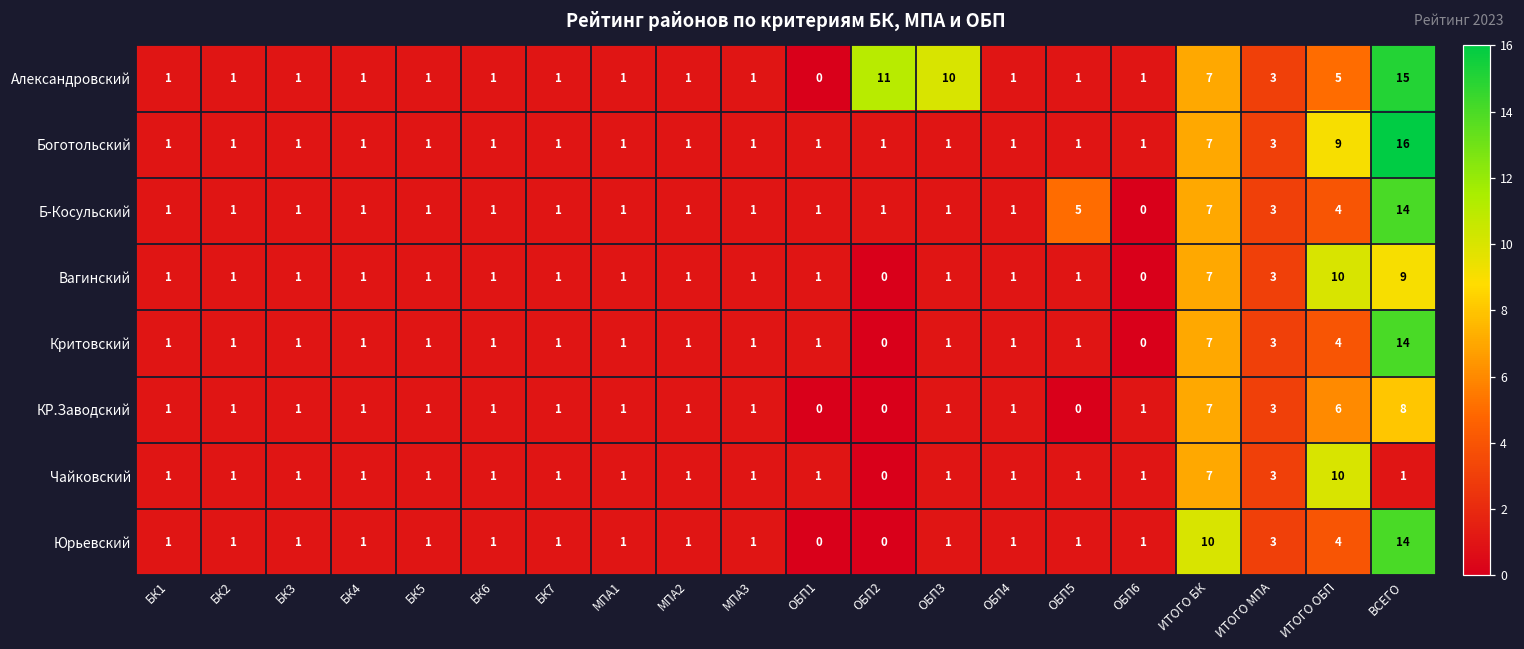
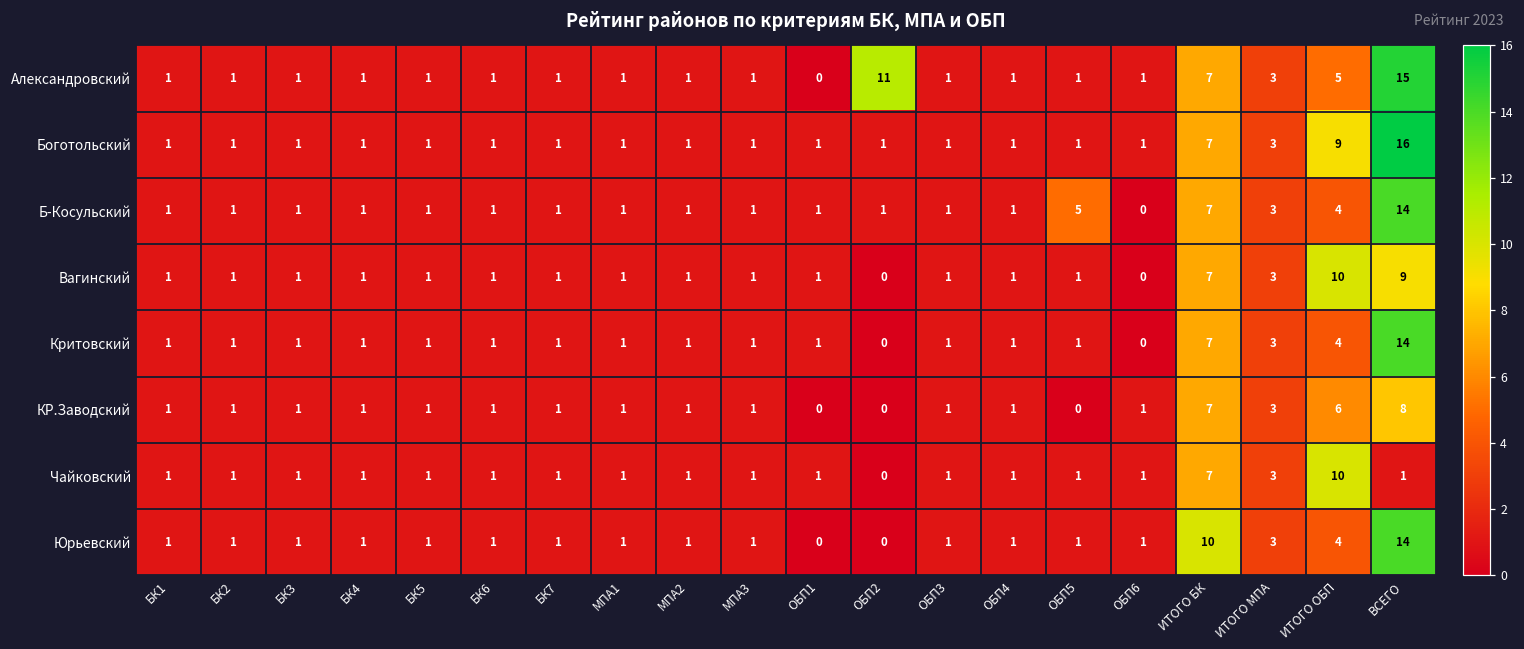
  {
    "Александровский": {
      "БК1": 1,
      "БК2": 1,
      "БК3": 1,
      "БК4": 1,
      "БК5": 1,
      "БК6": 1,
      "БК7": 1,
      "МПА1": 1,
      "МПА2": 1,
      "МПА3": 1,
      "ОБП1": 0,
      "ОБП2": 11,
-     "ОБП3": 10,
+     "ОБП3": 1,
      "ОБП4": 1,
      "ОБП5": 1,
      "ОБП6": 1,
      "ИТОГО БК": 7,
      "ИТОГО МПА": 3,
      "ИТОГО ОБП": 5,
      "ВСЕГО": 15
    },
    "Боготольский": {
      "БК1": 1,
      "БК2": 1,
      "БК3": 1,
      "БК4": 1,
      "БК5": 1,
      "БК6": 1,
      "БК7": 1,
      "МПА1": 1,
      "МПА2": 1,
      "МПА3": 1,
      "ОБП1": 1,
      "ОБП2": 1,
      "ОБП3": 1,
      "ОБП4": 1,
      "ОБП5": 1,
      "ОБП6": 1,
      "ИТОГО БК": 7,
      "ИТОГО МПА": 3,
      "ИТОГО ОБП": 9,
      "ВСЕГО": 16
    },
    "Б-Косульский": {
      "БК1": 1,
      "БК2": 1,
      "БК3": 1,
      "БК4": 1,
      "БК5": 1,
      "БК6": 1,
      "БК7": 1,
      "МПА1": 1,
      "МПА2": 1,
      "МПА3": 1,
      "ОБП1": 1,
      "ОБП2": 1,
      "ОБП3": 1,
      "ОБП4": 1,
      "ОБП5": 5,
      "ОБП6": 0,
      "ИТОГО БК": 7,
      "ИТОГО МПА": 3,
      "ИТОГО ОБП": 4,
      "ВСЕГО": 14
    },
    "Вагинский": {
      "БК1": 1,
      "БК2": 1,
      "БК3": 1,
      "БК4": 1,
      "БК5": 1,
      "БК6": 1,
      "БК7": 1,
      "МПА1": 1,
      "МПА2": 1,
      "МПА3": 1,
      "ОБП1": 1,
      "ОБП2": 0,
      "ОБП3": 1,
      "ОБП4": 1,
      "ОБП5": 1,
      "ОБП6": 0,
      "ИТОГО БК": 7,
      "ИТОГО МПА": 3,
      "ИТОГО ОБП": 10,
      "ВСЕГО": 9
    },
    "Критовский": {
      "БК1": 1,
      "БК2": 1,
      "БК3": 1,
      "БК4": 1,
      "БК5": 1,
      "БК6": 1,
      "БК7": 1,
      "МПА1": 1,
      "МПА2": 1,
      "МПА3": 1,
      "ОБП1": 1,
      "ОБП2": 0,
      "ОБП3": 1,
      "ОБП4": 1,
      "ОБП5": 1,
      "ОБП6": 0,
      "ИТОГО БК": 7,
      "ИТОГО МПА": 3,
      "ИТОГО ОБП": 4,
      "ВСЕГО": 14
    },
    "КР.Заводский": {
      "БК1": 1,
      "БК2": 1,
      "БК3": 1,
      "БК4": 1,
      "БК5": 1,
      "БК6": 1,
      "БК7": 1,
      "МПА1": 1,
      "МПА2": 1,
      "МПА3": 1,
      "ОБП1": 0,
      "ОБП2": 0,
      "ОБП3": 1,
      "ОБП4": 1,
      "ОБП5": 0,
      "ОБП6": 1,
      "ИТОГО БК": 7,
      "ИТОГО МПА": 3,
      "ИТОГО ОБП": 6,
      "ВСЕГО": 8
    },
    "Чайковский": {
      "БК1": 1,
      "БК2": 1,
      "БК3": 1,
      "БК4": 1,
      "БК5": 1,
      "БК6": 1,
      "БК7": 1,
      "МПА1": 1,
      "МПА2": 1,
      "МПА3": 1,
      "ОБП1": 1,
      "ОБП2": 0,
      "ОБП3": 1,
      "ОБП4": 1,
      "ОБП5": 1,
      "ОБП6": 1,
      "ИТОГО БК": 7,
      "ИТОГО МПА": 3,
      "ИТОГО ОБП": 10,
      "ВСЕГО": 1
    },
    "Юрьевский": {
      "БК1": 1,
      "БК2": 1,
      "БК3": 1,
      "БК4": 1,
      "БК5": 1,
      "БК6": 1,
      "БК7": 1,
      "МПА1": 1,
      "МПА2": 1,
      "МПА3": 1,
      "ОБП1": 0,
      "ОБП2": 0,
      "ОБП3": 1,
      "ОБП4": 1,
      "ОБП5": 1,
      "ОБП6": 1,
      "ИТОГО БК": 10,
      "ИТОГО МПА": 3,
      "ИТОГО ОБП": 4,
      "ВСЕГО": 14
    }
  }
